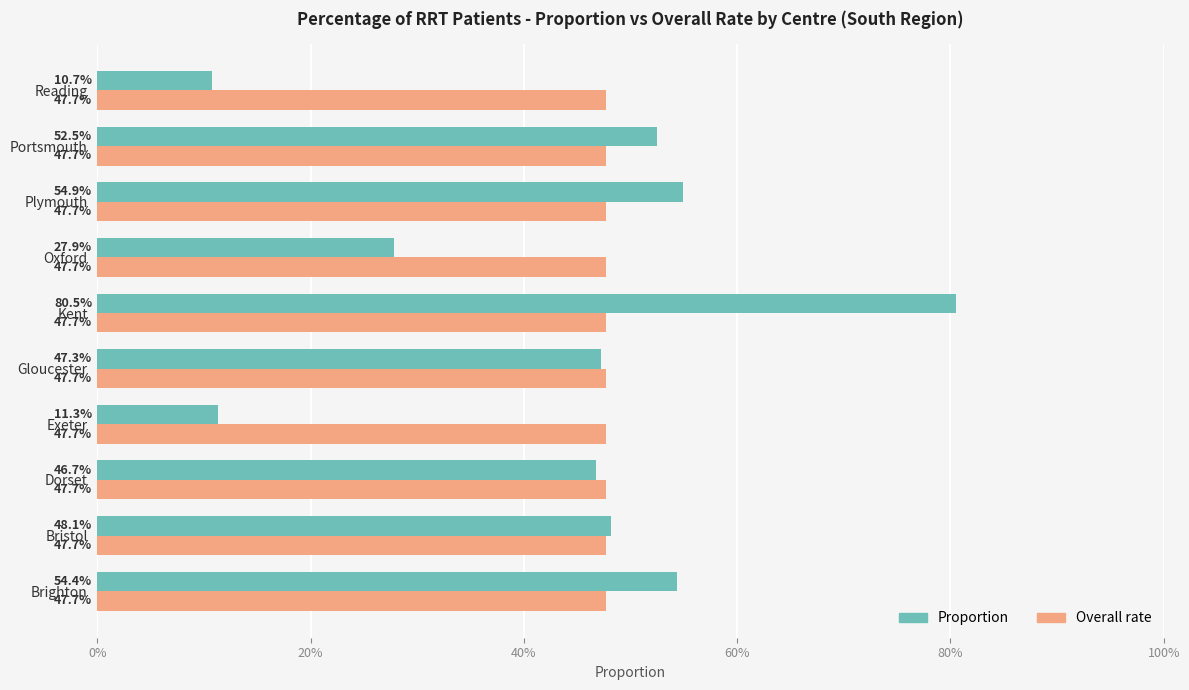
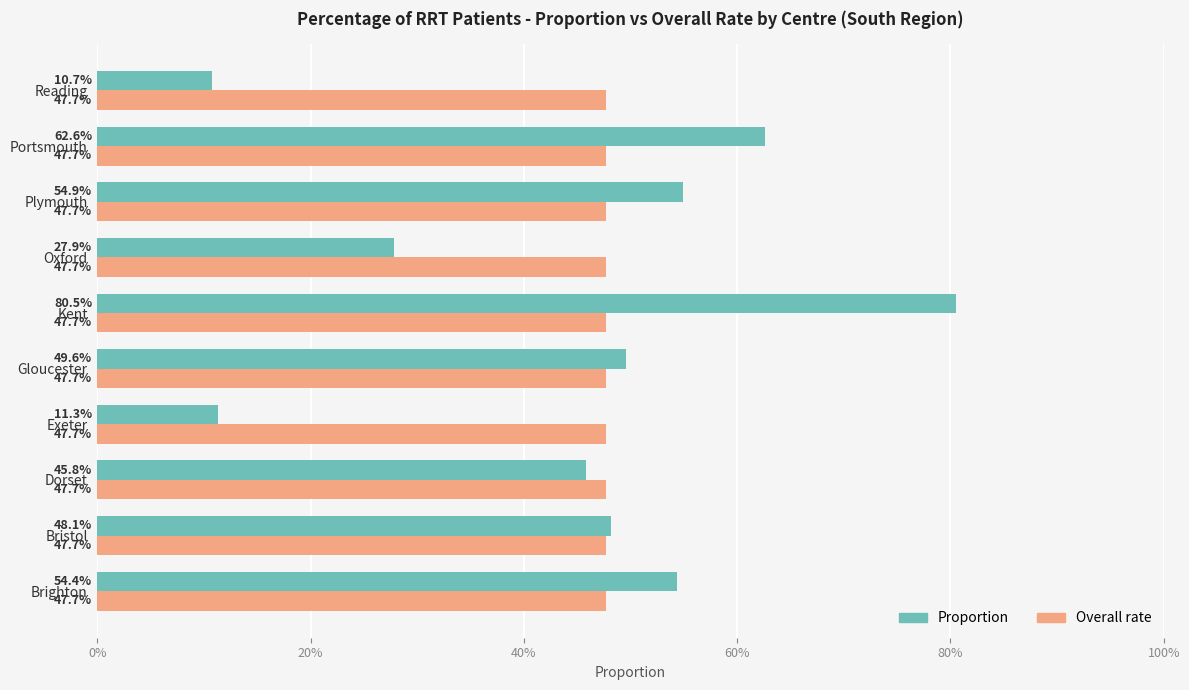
  {
    "Proportion": {
-     "Portsmouth": "52.5%",
-     "Gloucester": "47.3%",
-     "Dorset": "46.7%"
+     "Portsmouth": "62.6%",
+     "Gloucester": "49.6%",
+     "Dorset": "45.8%"
    },
    "Overall rate": {
      "Reading": "47.7%",
      "Portsmouth": "47.7%",
      "Plymouth": "47.7%",
      "Oxford": "47.7%",
      "Kent": "47.7%",
      "Gloucester": "47.7%",
      "Exeter": "47.7%",
      "Dorset": "47.7%",
      "Bristol": "47.7%",
      "Brighton": "47.7%"
    }
  }
